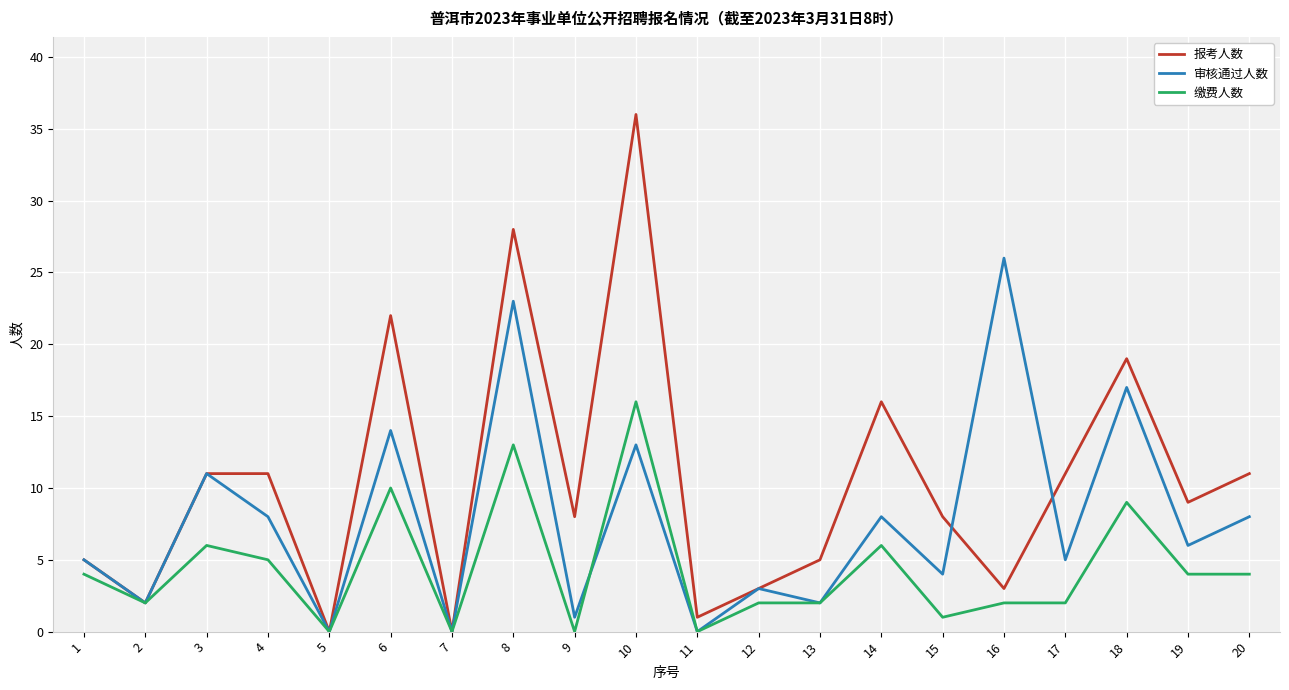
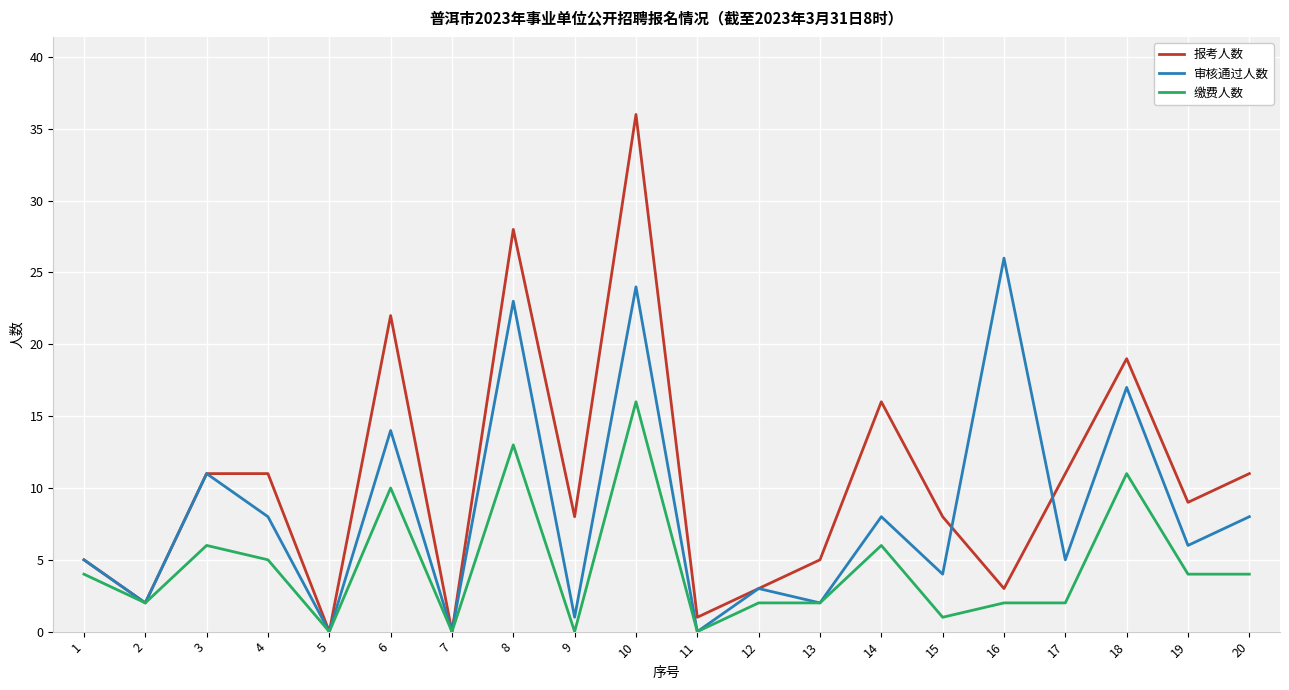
  {
    "报考人数": {
      "4": 11,
      "6": 22,
      "8": 28,
      "9": 8,
      "10": 36,
      "11": 1,
      "13": 5,
      "14": 16,
      "15": 8,
      "16": 3,
      "17": 11,
      "18": 19,
      "19": 9,
      "20": 11
    },
    "审核通过人数": {
      "4": 8,
      "6": 14,
      "8": 23,
      "9": 1,
-     "10": 13,
+     "10": 24,
      "14": 8,
      "15": 4,
      "16": 26,
      "17": 5,
      "18": 17,
      "19": 6,
      "20": 8
    },
    "缴费人数": {
      "1": 4,
      "3": 6,
      "4": 5,
      "6": 10,
      "8": 13,
      "9": 0,
      "10": 16,
      "12": 2,
      "14": 6,
      "15": 1,
      "16": 2,
      "17": 2,
-     "18": 9,
+     "18": 11,
      "19": 4,
      "20": 4
    }
  }
